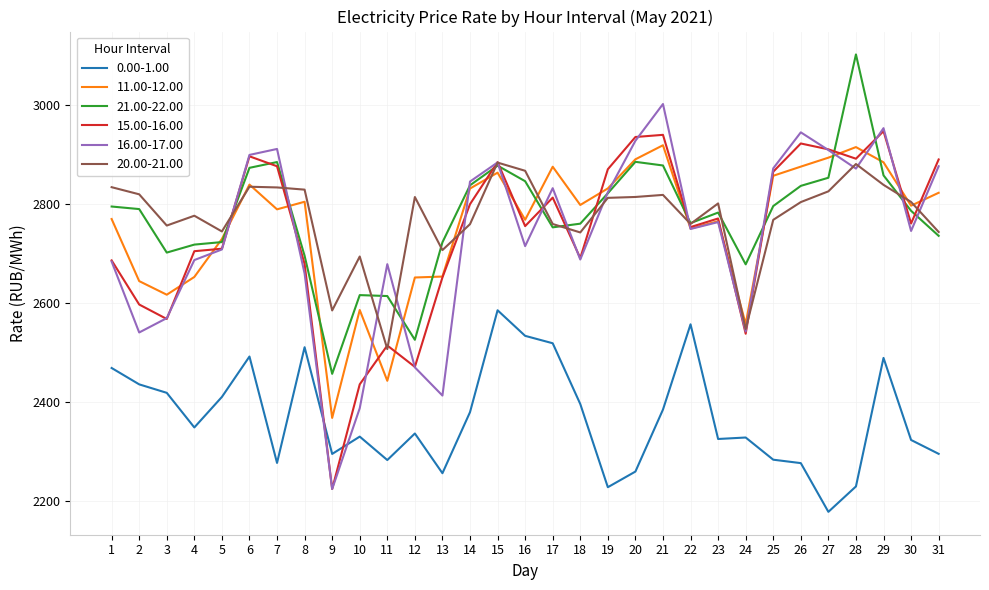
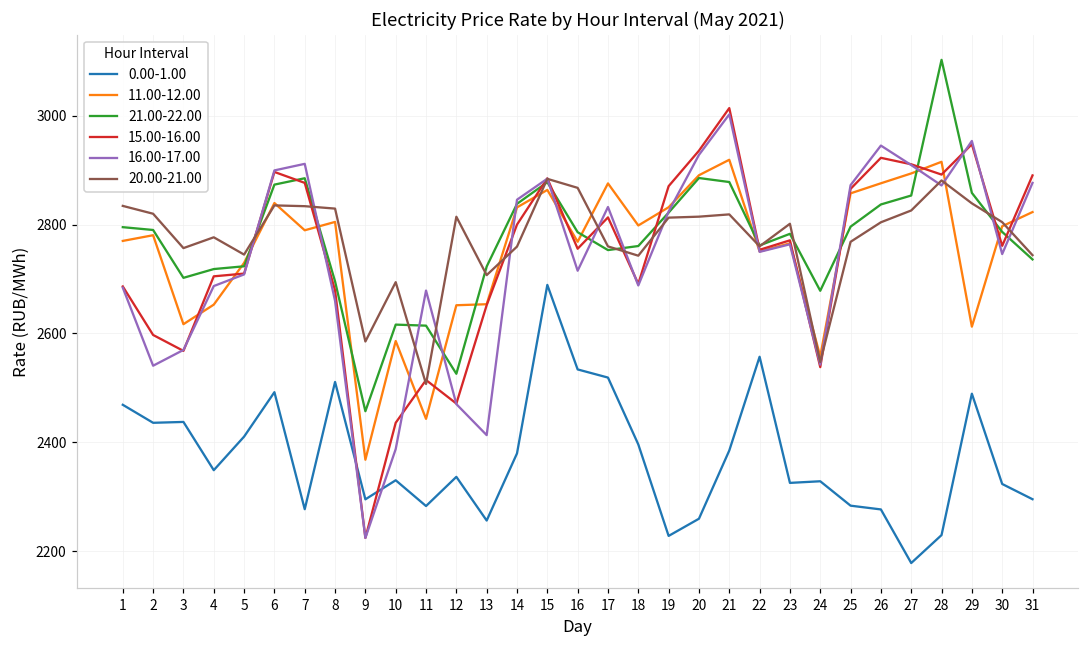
  {
    "0.00-1.00": {
      "1": 2470,
      "2": 2440,
-     "3": 2420,
+     "3": 2440,
      "4": 2350,
      "5": 2410,
      "6": 2490,
      "7": 2280,
      "8": 2510,
      "9": 2300,
      "10": 2330,
      "11": 2280,
      "12": 2340,
      "13": 2260,
      "14": 2380,
-     "15": 2590,
+     "15": 2690,
      "16": 2530,
      "17": 2520,
      "18": 2400,
      "19": 2230,
      "20": 2260,
      "21": 2380,
      "22": 2560,
      "23": 2330,
      "24": 2330,
      "25": 2280,
      "26": 2280,
      "27": 2180,
      "28": 2230,
      "29": 2490,
      "30": 2320,
      "31": 2300
    },
    "11.00-12.00": {
      "1": 2770,
-     "2": 2640,
+     "2": 2780,
      "3": 2620,
      "4": 2650,
      "5": 2730,
      "7": 2790,
      "8": 2800,
      "9": 2370,
      "10": 2590,
      "11": 2440,
      "12": 2650,
      "14": 2830,
      "15": 2860,
      "16": 2770,
      "17": 2880,
      "18": 2800,
      "19": 2830,
      "21": 2920,
      "24": 2560,
      "25": 2860,
      "26": 2880,
      "27": 2890,
      "28": 2920,
-     "29": 2880,
+     "29": 2610,
      "30": 2800,
      "31": 2820
    },
    "21.00-22.00": {
      "1": 2800,
      "2": 2790,
      "3": 2700,
      "4": 2720,
      "5": 2720,
      "6": 2870,
      "7": 2890,
      "8": 2700,
      "9": 2460,
      "10": 2620,
      "11": 2610,
      "12": 2530,
      "13": 2720,
      "14": 2840,
      "15": 2880,
-     "16": 2850,
+     "16": 2790,
      "17": 2750,
      "18": 2760,
      "21": 2880,
      "23": 2780,
      "24": 2680,
      "25": 2800,
      "26": 2840,
      "27": 2850,
      "28": 3100,
      "29": 2860,
      "30": 2790,
      "31": 2740
    },
    "15.00-16.00": {
      "2": 2600,
      "4": 2700,
      "7": 2880,
      "8": 2680,
      "10": 2440,
      "11": 2510,
      "14": 2800,
      "16": 2760,
      "17": 2810,
      "19": 2870,
      "20": 2940,
-     "21": 2940,
+     "21": 3010,
      "23": 2770,
      "25": 2870,
      "26": 2920,
      "28": 2890,
      "29": 2950,
      "30": 2760,
      "31": 2890
    },
    "16.00-17.00": {
      "2": 2540,
      "4": 2690,
      "7": 2910,
      "8": 2660,
      "10": 2390,
      "11": 2680,
      "13": 2410,
      "14": 2850,
      "16": 2720,
      "17": 2830,
      "20": 2930,
      "21": 3000,
      "25": 2870,
      "26": 2950,
      "28": 2870,
      "29": 2950,
      "30": 2750,
      "31": 2880
    },
    "20.00-21.00": {
      "1": 2830,
      "2": 2820,
      "3": 2760,
      "4": 2780,
      "5": 2740,
      "7": 2830,
      "8": 2830,
      "9": 2590,
      "10": 2690,
      "11": 2510,
      "12": 2810,
      "13": 2710,
      "14": 2760,
      "16": 2870,
      "17": 2760,
      "18": 2740,
      "19": 2810,
      "20": 2810,
      "21": 2820,
      "23": 2800,
      "25": 2770,
      "26": 2800,
      "27": 2830,
      "28": 2880,
      "29": 2840,
      "30": 2800,
      "31": 2740
    }
  }
